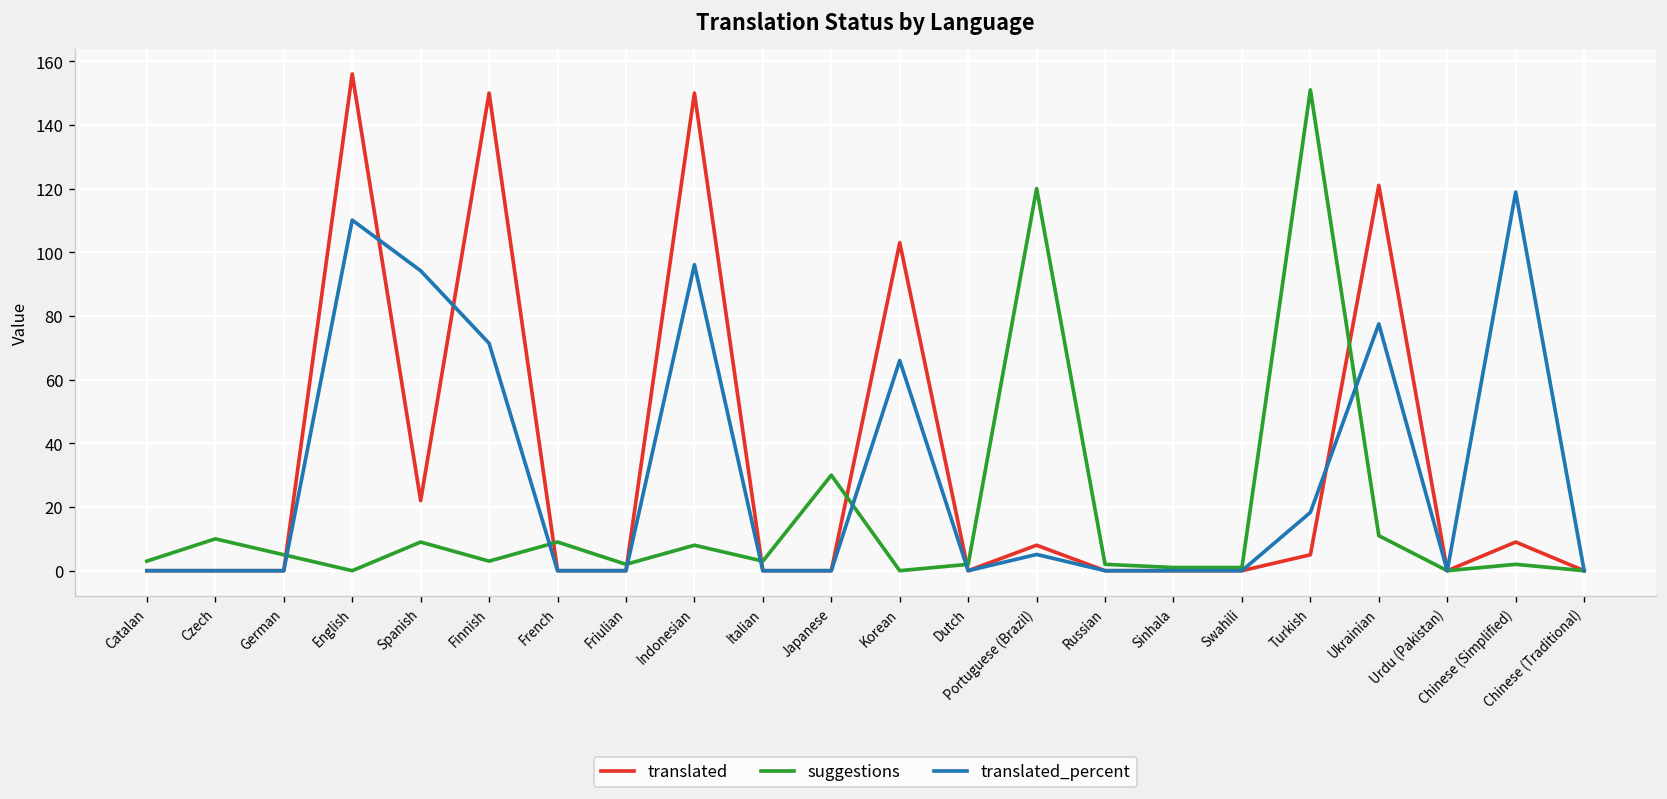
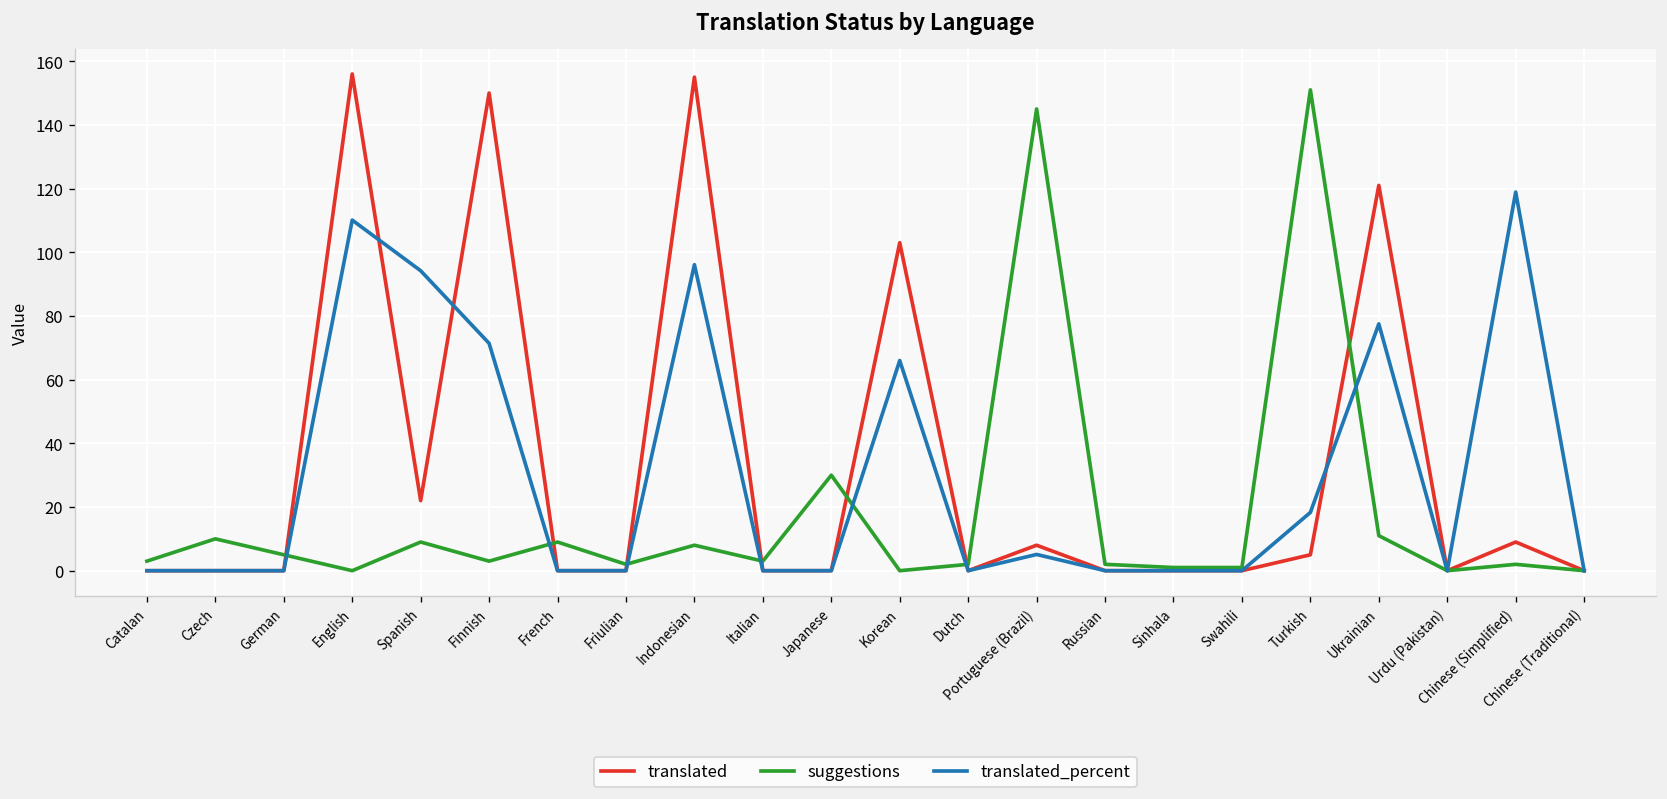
  {
    "translated": {
      "English": 156,
      "Spanish": 22,
      "Finnish": 150,
-     "Indonesian": 150,
+     "Indonesian": 155,
      "Korean": 103,
      "Portuguese (Brazil)": 8,
      "Turkish": 5,
      "Ukrainian": 121,
      "Chinese (Simplified)": 9
    },
    "suggestions": {
      "Catalan": 3,
      "Czech": 10,
      "German": 5,
      "English": 0,
      "Spanish": 9,
      "Finnish": 3,
      "French": 9,
      "Friulian": 2,
      "Indonesian": 8,
      "Italian": 3,
      "Japanese": 30,
      "Korean": 0,
      "Dutch": 2,
-     "Portuguese (Brazil)": 120,
+     "Portuguese (Brazil)": 145,
      "Russian": 2,
      "Sinhala": 1,
      "Swahili": 1,
      "Turkish": 151,
      "Ukrainian": 11,
      "Chinese (Simplified)": 2
    },
    "translated_percent": {
      "English": 110,
      "Spanish": 94,
      "Finnish": 71,
      "Indonesian": 96,
      "Korean": 66,
      "Portuguese (Brazil)": 5,
      "Turkish": 18,
      "Ukrainian": 78,
      "Chinese (Simplified)": 119
    }
  }
